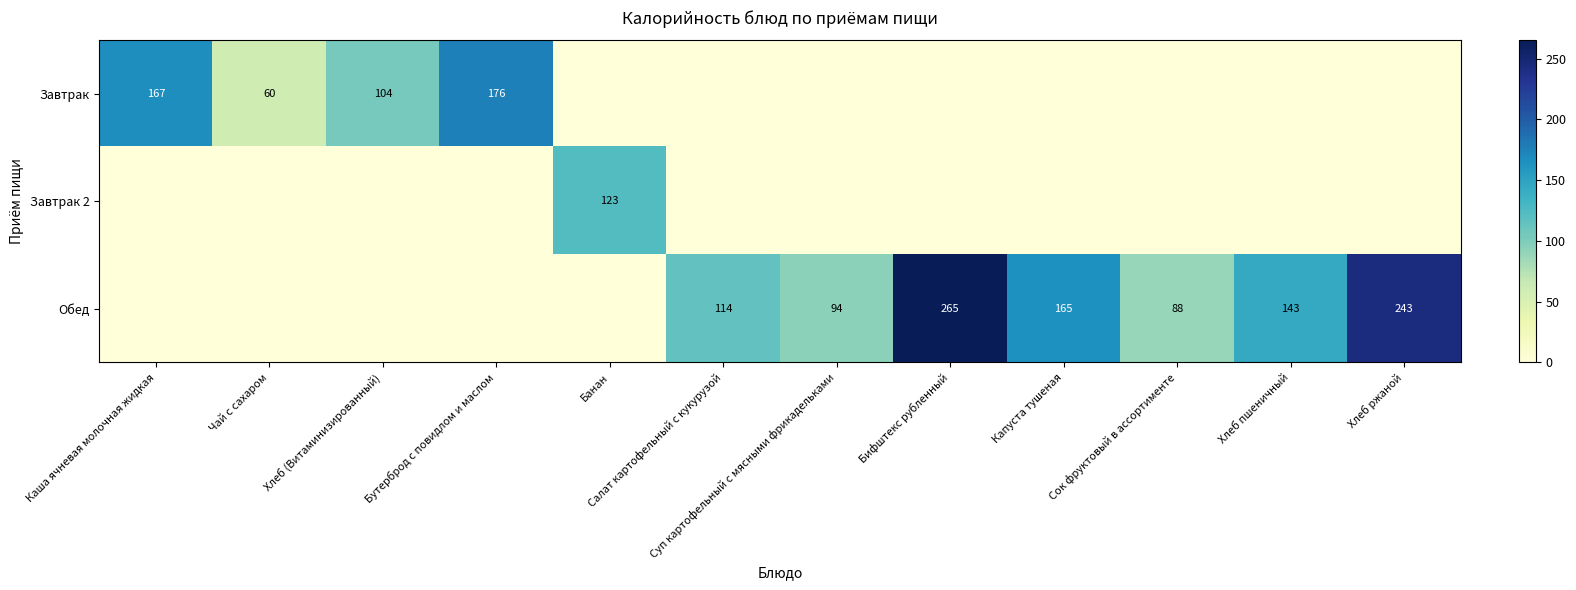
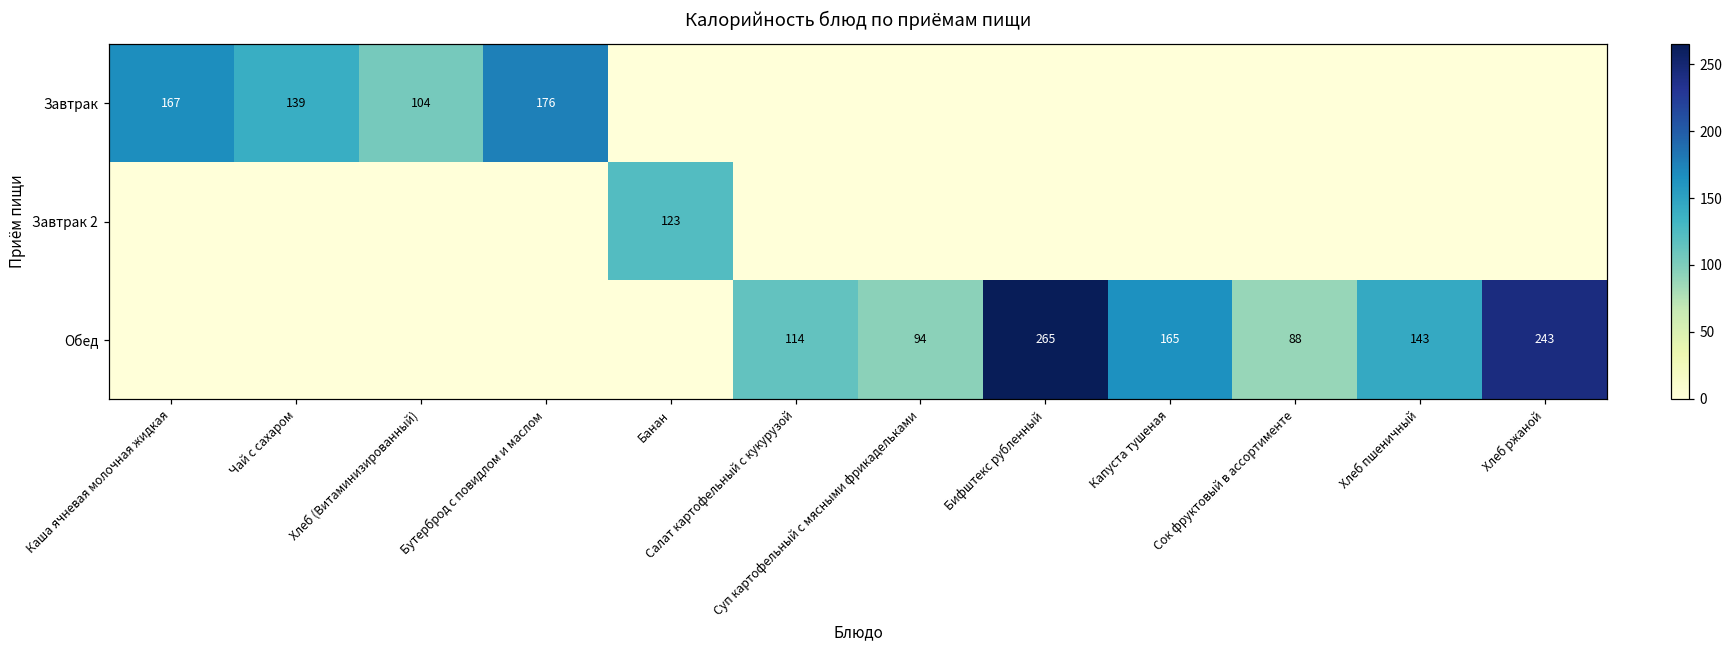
  {
    "Завтрак": {
      "Каша ячневая молочная жидкая": 167,
-     "Чай с сахаром": 60,
+     "Чай с сахаром": 139,
      "Хлеб (Витаминизированный)": 104,
      "Бутерброд с повидлом и маслом": 176
    },
    "Завтрак 2": {
      "Банан": 123
    },
    "Обед": {
      "Салат картофельный с кукурузой": 114,
      "Суп картофельный с мясными фрикадельками": 94,
      "Бифштекс рубленный": 265,
      "Капуста тушеная": 165,
      "Сок фруктовый в ассортименте": 88,
      "Хлеб пшеничный": 143,
      "Хлеб ржаной": 243
    }
  }
